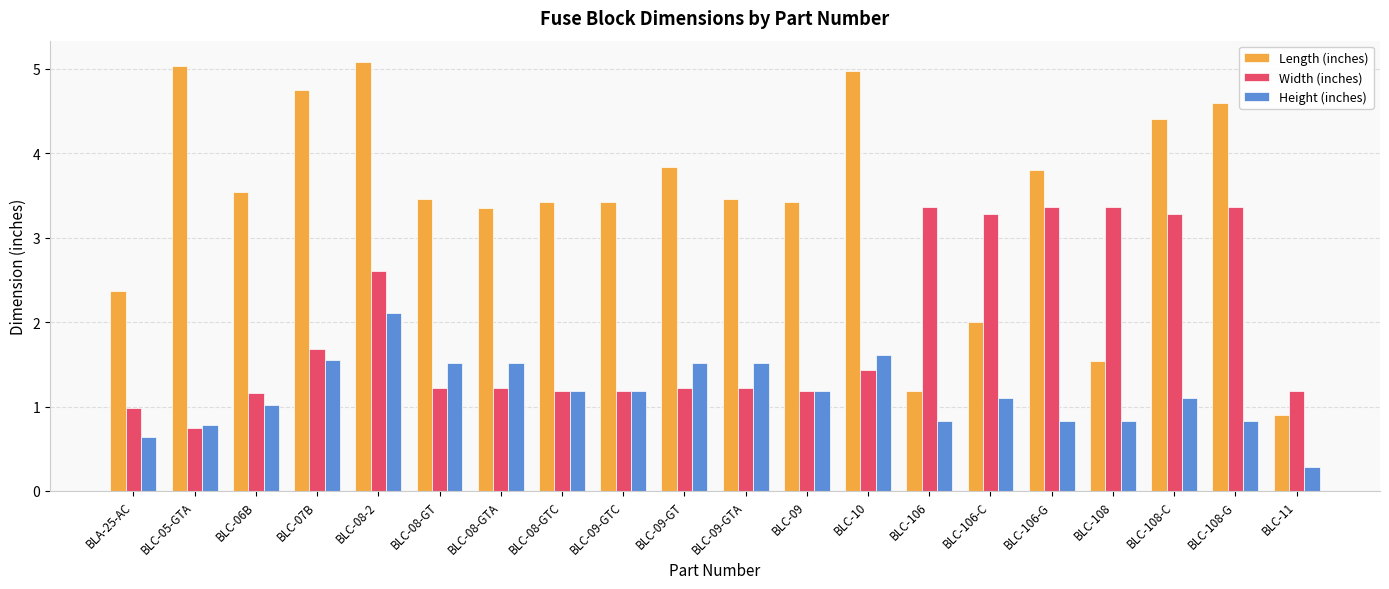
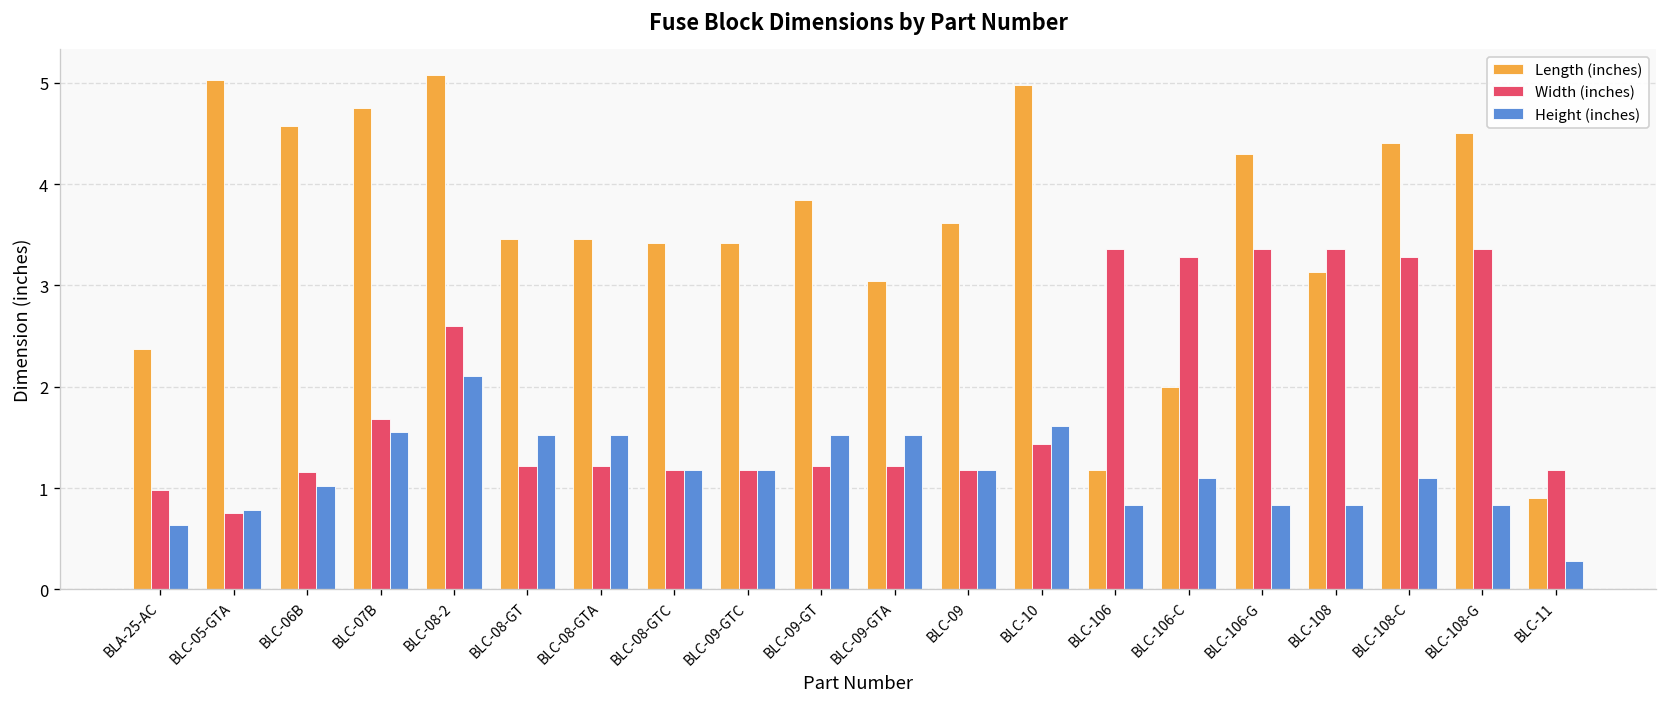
  {
    "Length (inches)": {
      "BLA-25-AC": 2.4,
      "BLC-05-GTA": 5.0,
-     "BLC-06B": 3.5,
+     "BLC-06B": 4.6,
      "BLC-07B": 4.8,
      "BLC-08-2": 5.1,
      "BLC-08-GT": 3.5,
-     "BLC-08-GTA": 3.4,
+     "BLC-08-GTA": 3.5,
      "BLC-08-GTC": 3.4,
      "BLC-09-GTC": 3.4,
      "BLC-09-GT": 3.8,
-     "BLC-09-GTA": 3.5,
-     "BLC-09": 3.4,
+     "BLC-09-GTA": 3.0,
+     "BLC-09": 3.6,
      "BLC-10": 5.0,
      "BLC-106": 1.2,
      "BLC-106-C": 2.0,
-     "BLC-106-G": 3.8,
-     "BLC-108": 1.5,
+     "BLC-106-G": 4.3,
+     "BLC-108": 3.1,
      "BLC-108-C": 4.4,
-     "BLC-108-G": 4.6,
+     "BLC-108-G": 4.5,
      "BLC-11": 0.9
    },
    "Width (inches)": {
      "BLA-25-AC": 1.0,
      "BLC-05-GTA": 0.8,
      "BLC-06B": 1.2,
      "BLC-07B": 1.7,
      "BLC-08-2": 2.6,
      "BLC-08-GT": 1.2,
      "BLC-08-GTA": 1.2,
      "BLC-08-GTC": 1.2,
      "BLC-09-GTC": 1.2,
      "BLC-09-GT": 1.2,
      "BLC-09-GTA": 1.2,
      "BLC-09": 1.2,
      "BLC-10": 1.4,
      "BLC-106": 3.4,
      "BLC-106-C": 3.3,
      "BLC-106-G": 3.4,
      "BLC-108": 3.4,
      "BLC-108-C": 3.3,
      "BLC-108-G": 3.4,
      "BLC-11": 1.2
    },
    "Height (inches)": {
      "BLA-25-AC": 0.6,
      "BLC-05-GTA": 0.8,
      "BLC-06B": 1.0,
      "BLC-07B": 1.6,
      "BLC-08-2": 2.1,
      "BLC-08-GT": 1.5,
      "BLC-08-GTA": 1.5,
      "BLC-08-GTC": 1.2,
      "BLC-09-GTC": 1.2,
      "BLC-09-GT": 1.5,
      "BLC-09-GTA": 1.5,
      "BLC-09": 1.2,
      "BLC-10": 1.6,
      "BLC-106": 0.8,
      "BLC-106-C": 1.1,
      "BLC-106-G": 0.8,
      "BLC-108": 0.8,
      "BLC-108-C": 1.1,
      "BLC-108-G": 0.8,
      "BLC-11": 0.3
    }
  }
